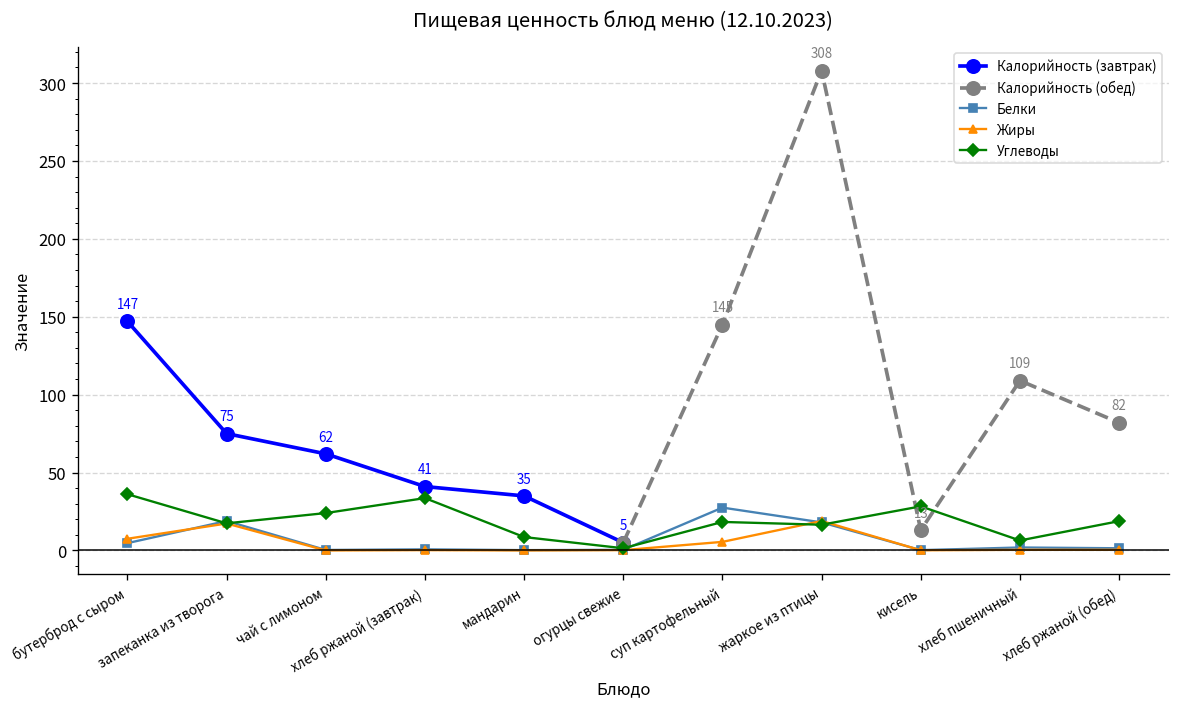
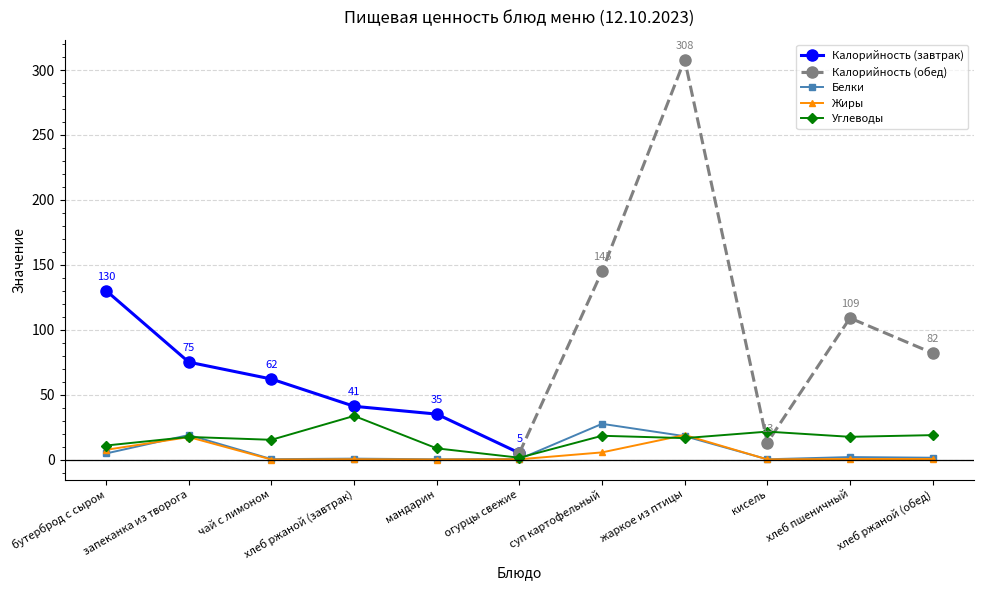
  {
    "Калорийность (завтрак)": {
-     "бутерброд с сыром": 147,
+     "бутерброд с сыром": 130,
      "запеканка из творога": 75,
      "чай с лимоном": 62,
      "хлеб ржаной (завтрак)": 41,
      "мандарин": 35
    },
    "Калорийность (обед)": {
      "суп картофельный": 145,
      "жаркое из птицы": 308,
      "хлеб пшеничный": 109,
      "хлеб ржаной (обед)": 82
    },
    "Белки": {
      "бутерброд с сыром": 5,
      "суп картофельный": 28
    },
    "Жиры": {
      "бутерброд с сыром": 8,
      "суп картофельный": 6
    },
    "Углеводы": {
-     "бутерброд с сыром": 36,
-     "чай с лимоном": 24,
+     "бутерброд с сыром": 11,
+     "чай с лимоном": 15,
      "хлеб ржаной (завтрак)": 34,
      "мандарин": 9,
      "суп картофельный": 18,
-     "кисель": 28,
-     "хлеб пшеничный": 6,
+     "кисель": 22,
+     "хлеб пшеничный": 18,
      "хлеб ржаной (обед)": 19
    }
  }
